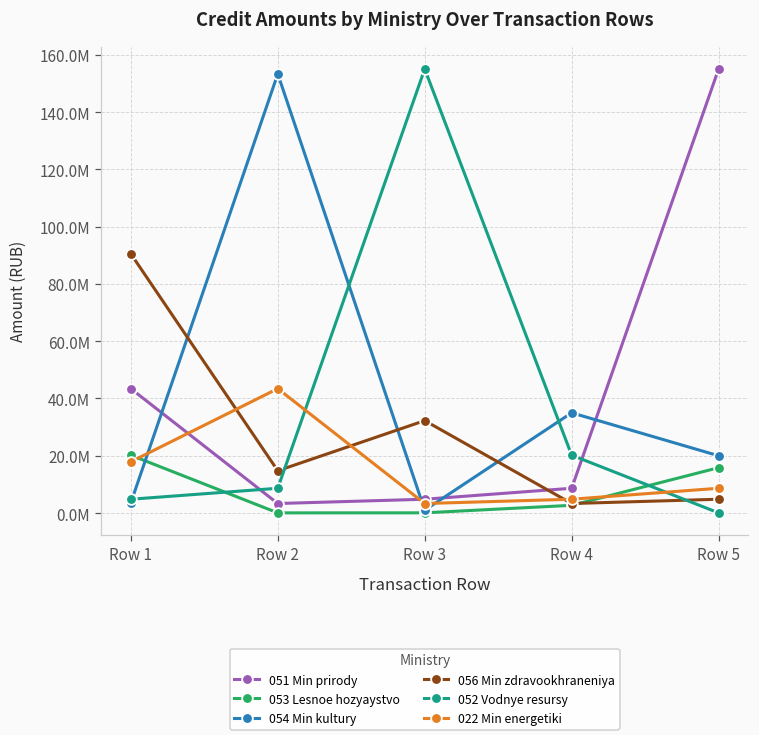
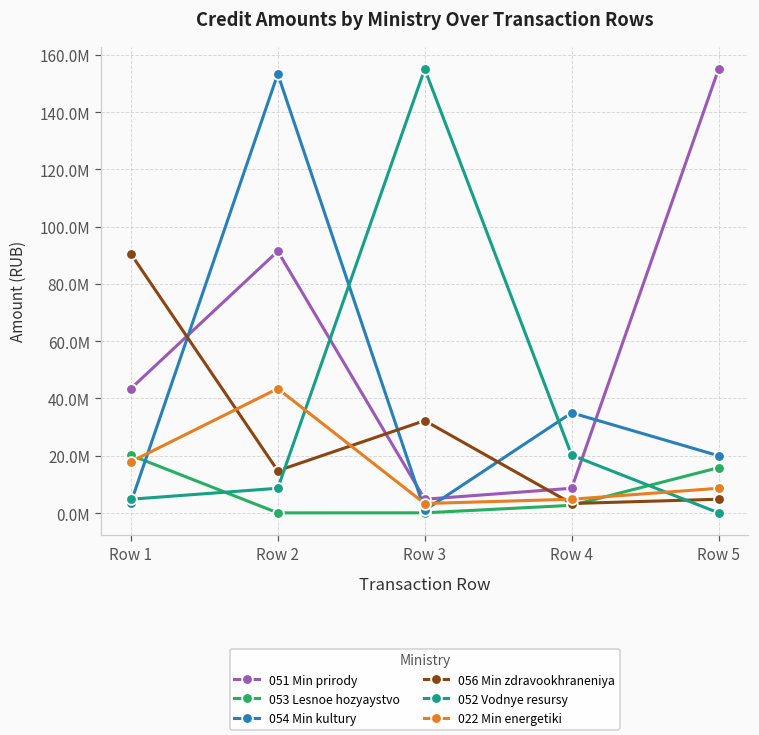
  {
    "051 Min prirody": {
      "Row 1": 43000000,
-     "Row 2": 3000000,
+     "Row 2": 91000000,
      "Row 3": 5000000,
      "Row 4": 9000000,
      "Row 5": 155000000
    },
    "054 Min kultury": {
      "Row 1": 4000000,
      "Row 2": 153000000,
      "Row 4": 35000000,
      "Row 5": 20000000
    },
    "056 Min zdravookhraneniya": {
      "Row 1": 91000000,
      "Row 2": 15000000,
      "Row 3": 32000000,
      "Row 5": 5000000
    },
    "022 Min energetiki": {
      "Row 1": 18000000,
      "Row 2": 43000000,
      "Row 3": 3000000,
      "Row 4": 5000000,
      "Row 5": 9000000
    }
  }
